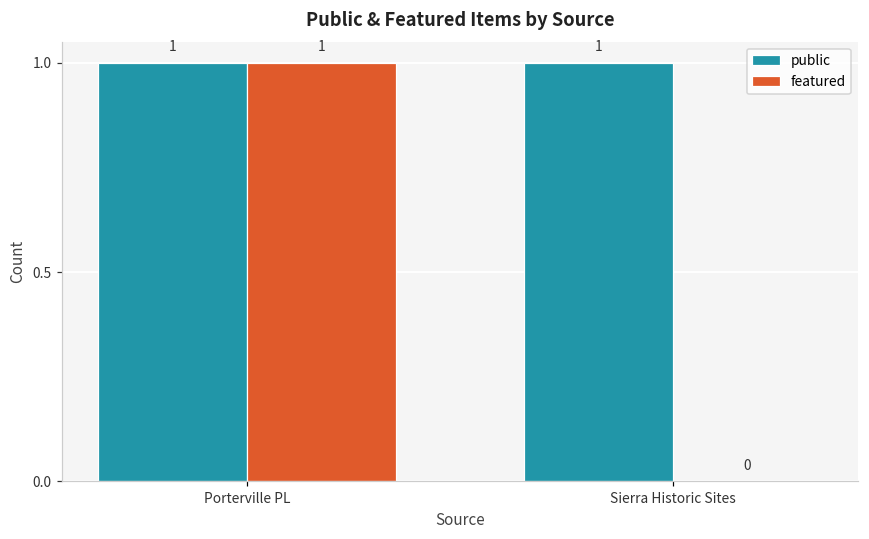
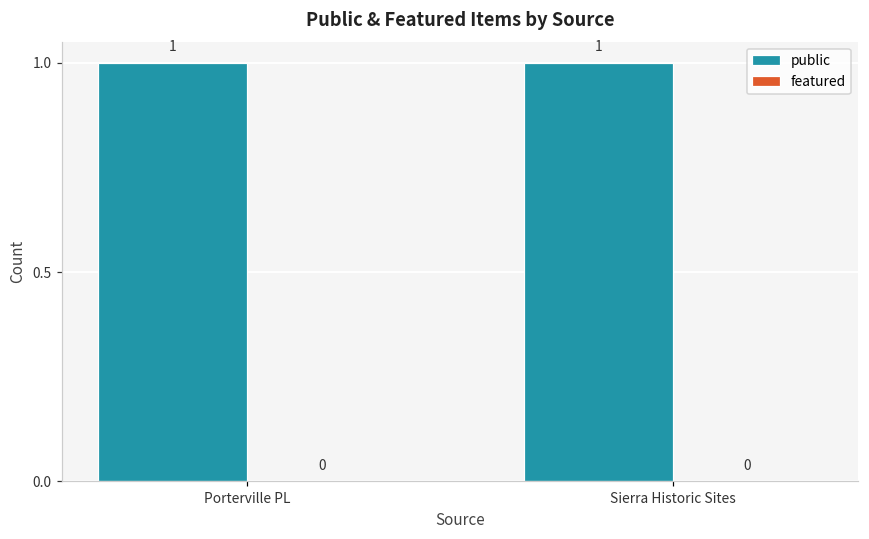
  {
    "public": {
      "Porterville PL": 1,
      "Sierra Historic Sites": 1
    },
    "featured": {
-     "Porterville PL": 1,
+     "Porterville PL": 0,
      "Sierra Historic Sites": 0
    }
  }
